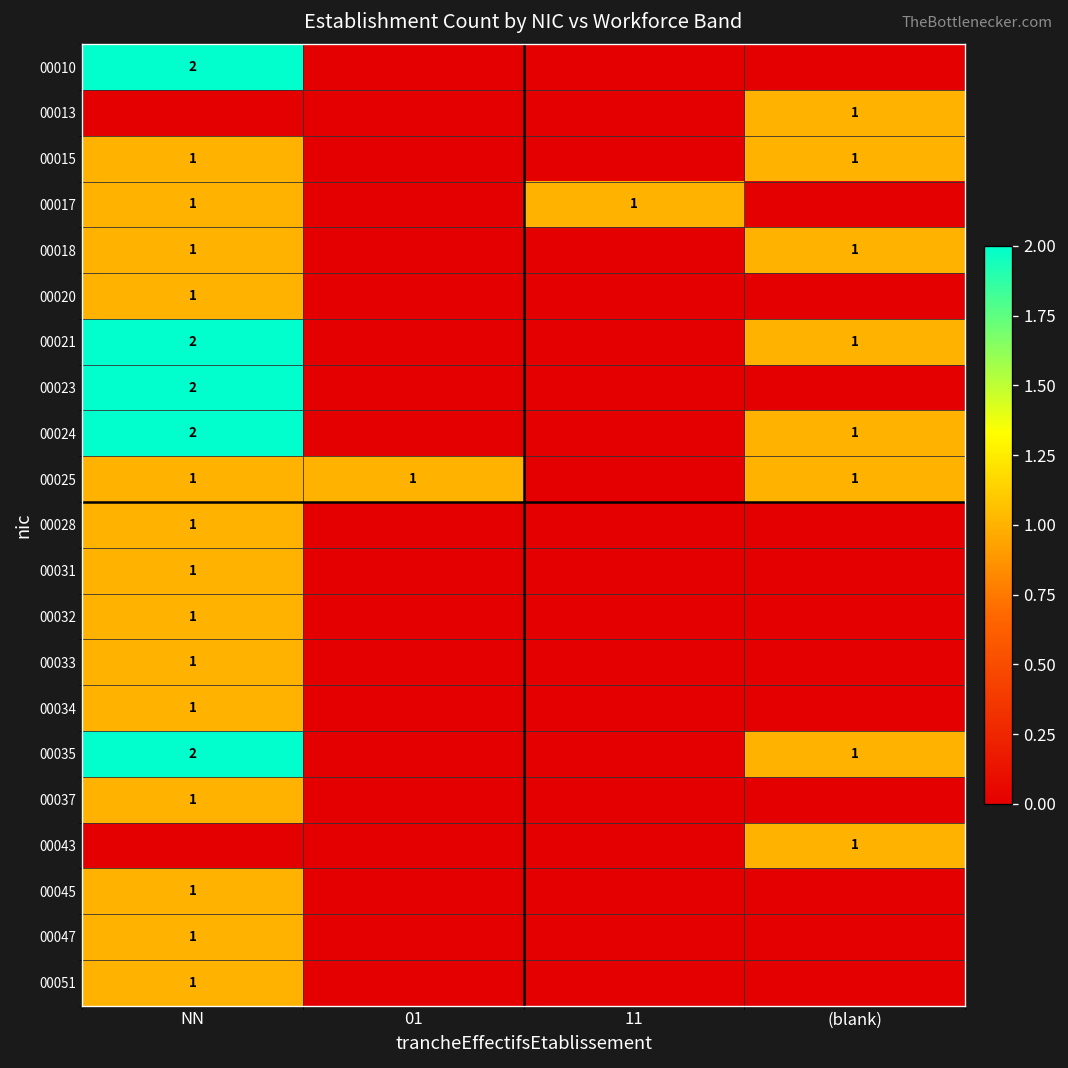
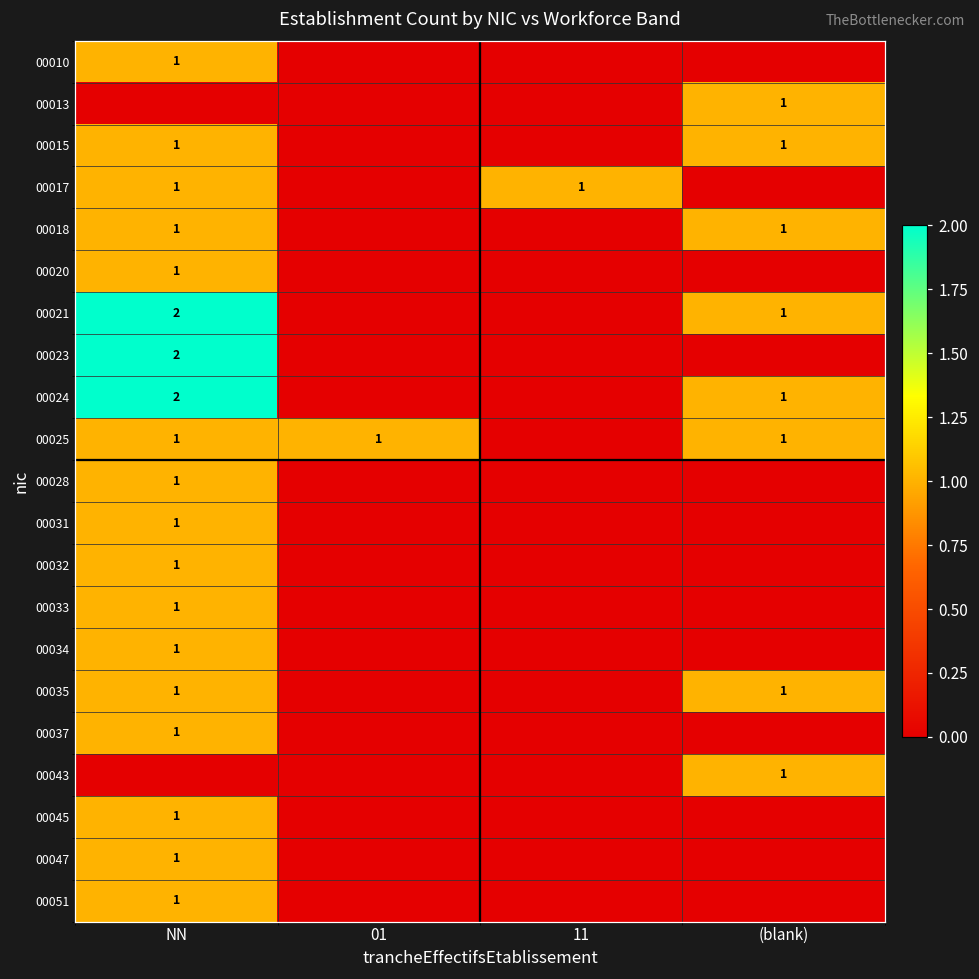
  {
    "00010": {
-     "NN": 2
+     "NN": 1
    },
    "00013": {
      "(blank)": 1
    },
    "00015": {
      "NN": 1,
      "(blank)": 1
    },
    "00017": {
      "NN": 1,
      "11": 1
    },
    "00018": {
      "NN": 1,
      "(blank)": 1
    },
    "00020": {
      "NN": 1
    },
    "00021": {
      "NN": 2,
      "(blank)": 1
    },
    "00023": {
      "NN": 2
    },
    "00024": {
      "NN": 2,
      "(blank)": 1
    },
    "00025": {
      "NN": 1,
      "01": 1,
      "(blank)": 1
    },
    "00028": {
      "NN": 1
    },
    "00031": {
      "NN": 1
    },
    "00032": {
      "NN": 1
    },
    "00033": {
      "NN": 1
    },
    "00034": {
      "NN": 1
    },
    "00035": {
-     "NN": 2,
+     "NN": 1,
      "(blank)": 1
    },
    "00037": {
      "NN": 1
    },
    "00043": {
      "(blank)": 1
    },
    "00045": {
      "NN": 1
    },
    "00047": {
      "NN": 1
    },
    "00051": {
      "NN": 1
    }
  }
